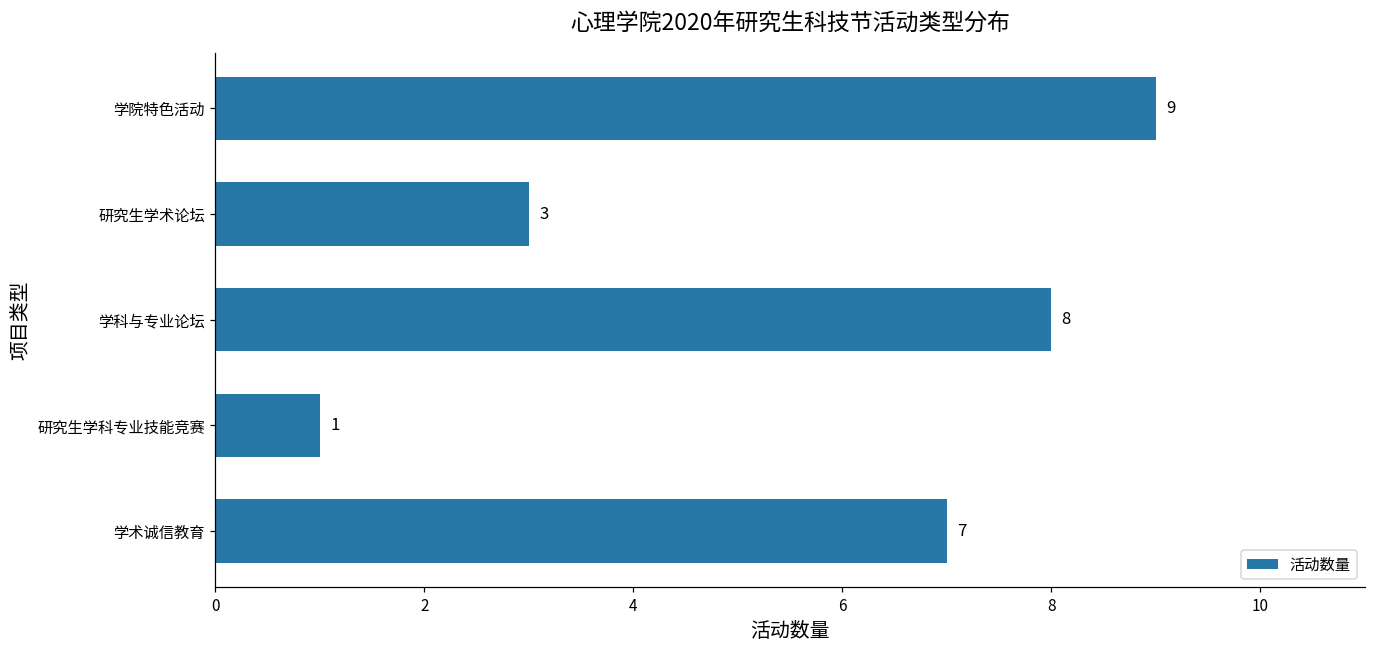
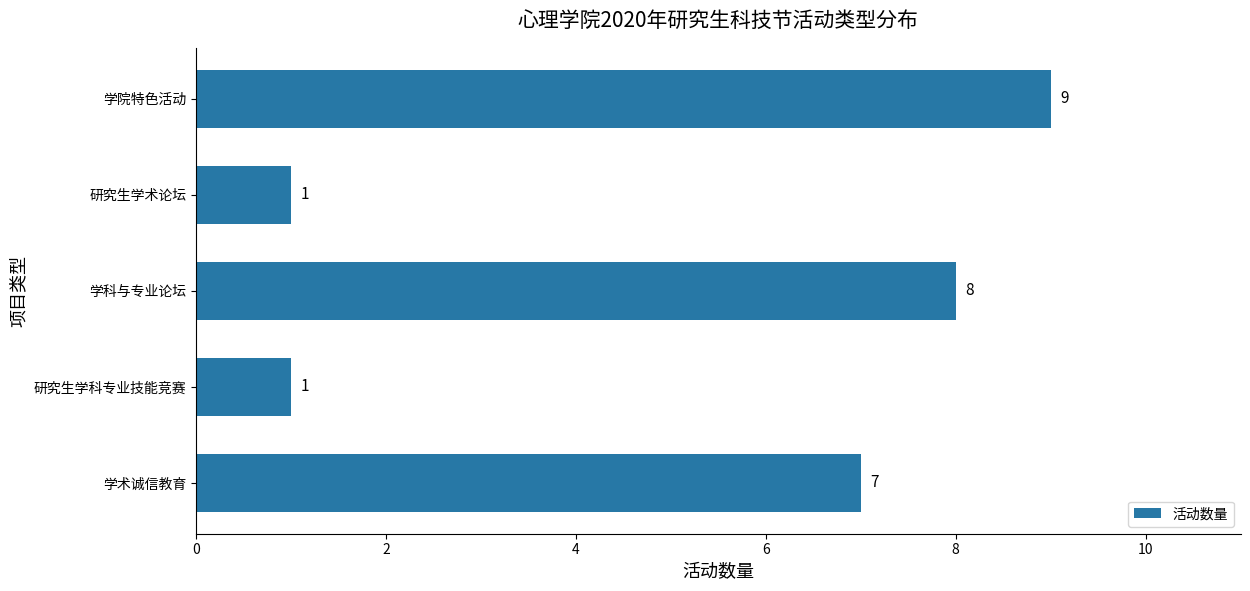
  {
    "学院特色活动": 9,
-   "研究生学术论坛": 3,
+   "研究生学术论坛": 1,
    "学科与专业论坛": 8,
    "研究生学科专业技能竞赛": 1,
    "学术诚信教育": 7
  }
